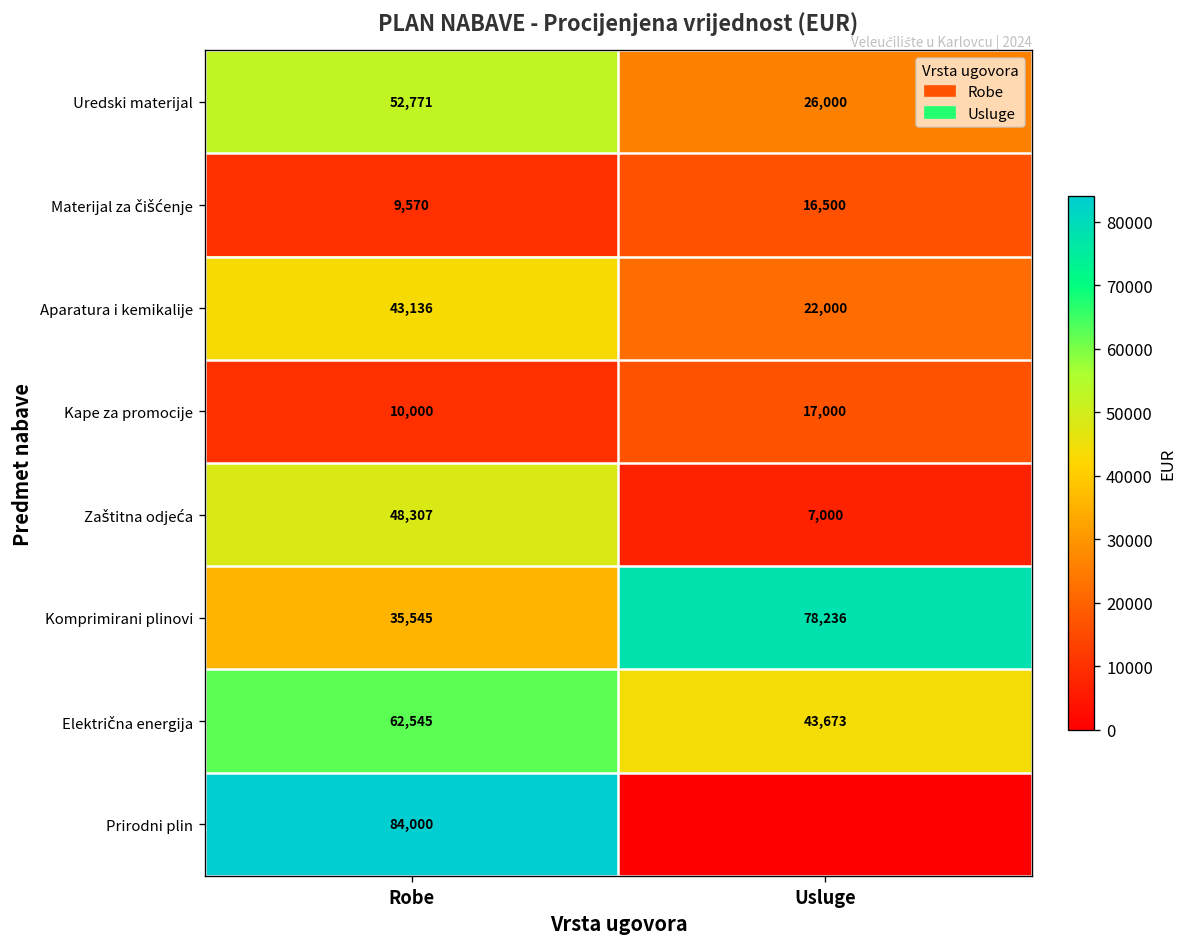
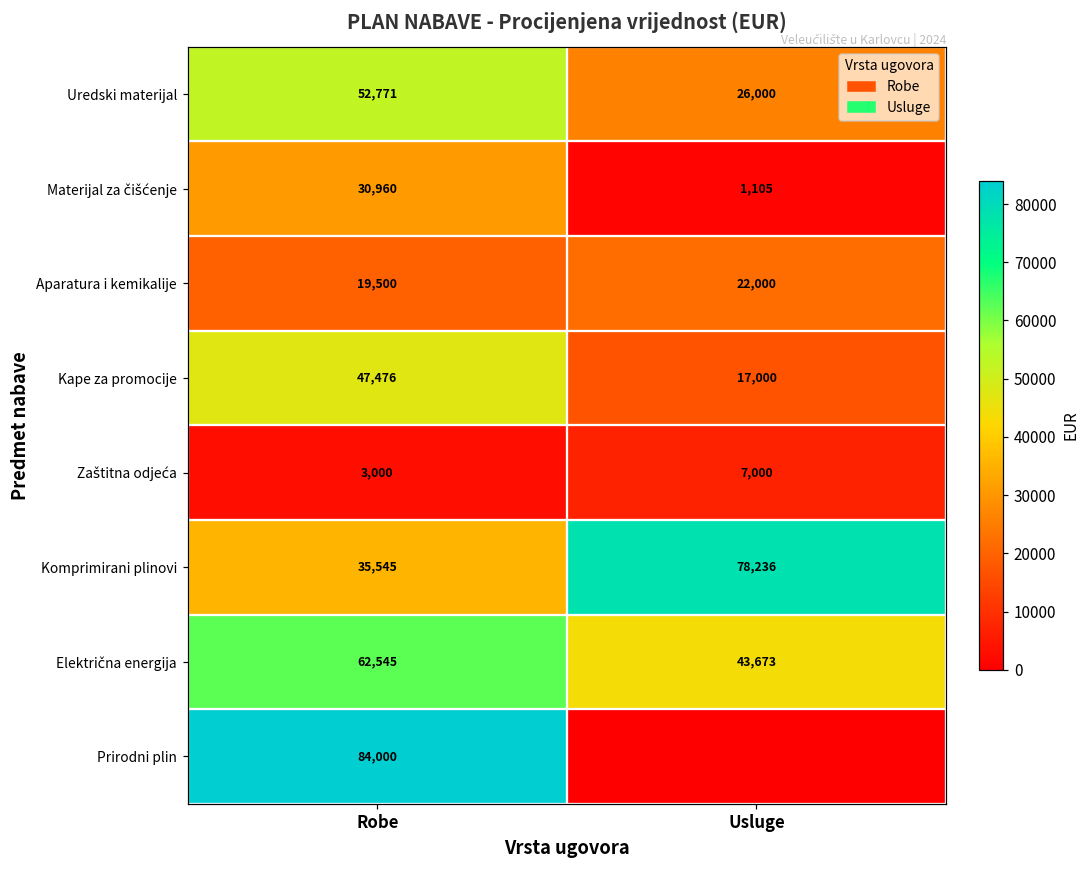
  {
    "Uredski materijal": {
      "Robe": "52,771",
      "Usluge": "26,000"
    },
    "Materijal za čišćenje": {
-     "Robe": "9,570",
-     "Usluge": "16,500"
+     "Robe": "30,960",
+     "Usluge": "1,105"
    },
    "Aparatura i kemikalije": {
-     "Robe": "43,136",
+     "Robe": "19,500",
      "Usluge": "22,000"
    },
    "Kape za promocije": {
-     "Robe": "10,000",
+     "Robe": "47,476",
      "Usluge": "17,000"
    },
    "Zaštitna odjeća": {
-     "Robe": "48,307",
+     "Robe": "3,000",
      "Usluge": "7,000"
    },
    "Komprimirani plinovi": {
      "Robe": "35,545",
      "Usluge": "78,236"
    },
    "Električna energija": {
      "Robe": "62,545",
      "Usluge": "43,673"
    },
    "Prirodni plin": {
      "Robe": "84,000"
    }
  }
